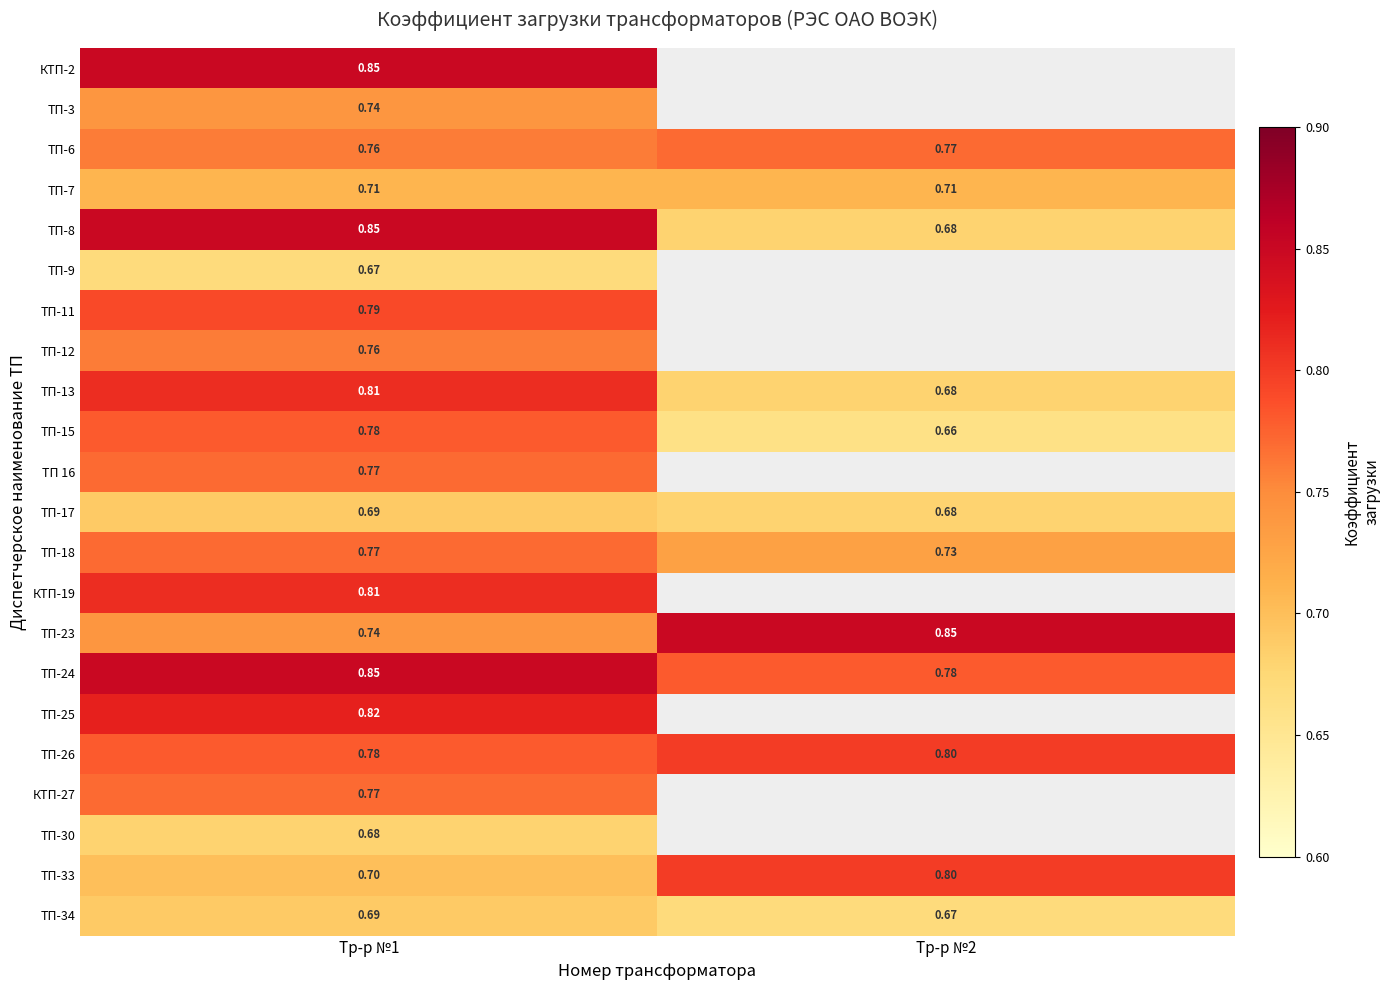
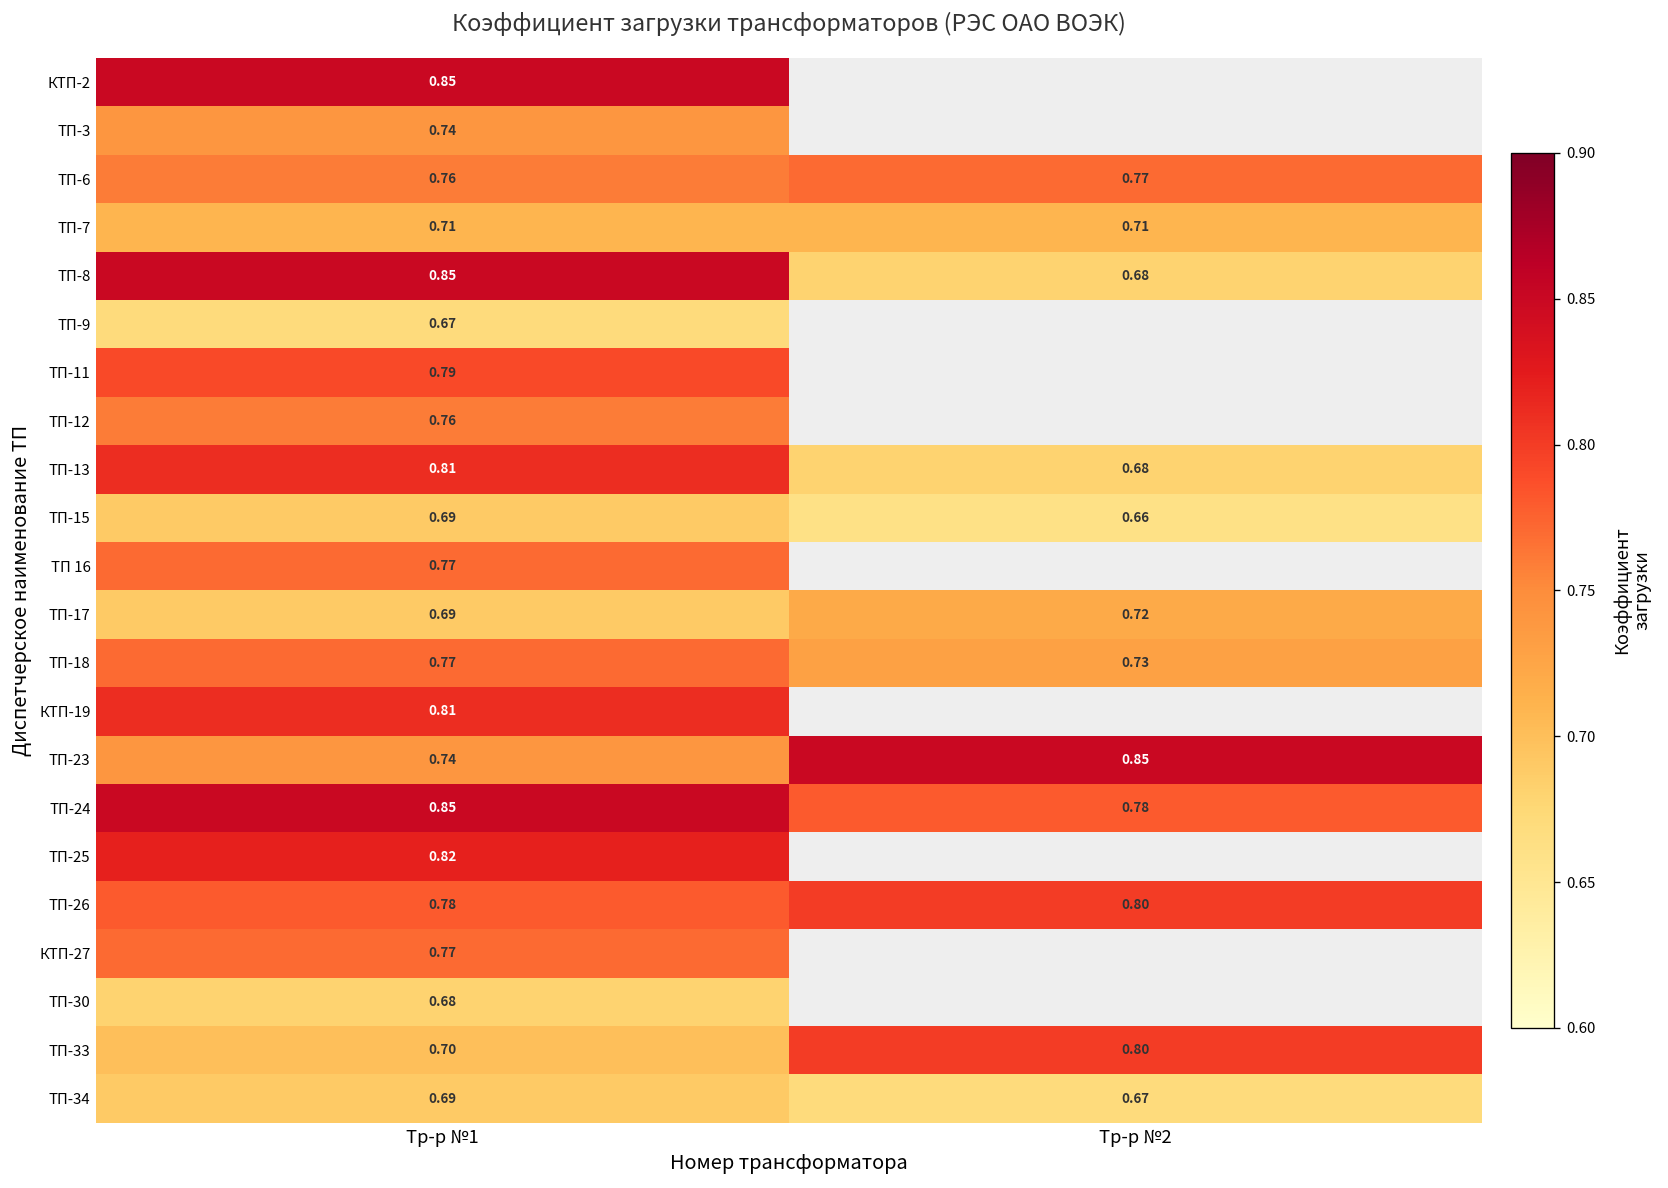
  {
    "КТП-2": {
      "Тр-р №1": 0.85
    },
    "ТП-3": {
      "Тр-р №1": 0.74
    },
    "ТП-6": {
      "Тр-р №1": 0.76,
      "Тр-р №2": 0.77
    },
    "ТП-7": {
      "Тр-р №1": 0.71,
      "Тр-р №2": 0.71
    },
    "ТП-8": {
      "Тр-р №1": 0.85,
      "Тр-р №2": 0.68
    },
    "ТП-9": {
      "Тр-р №1": 0.67
    },
    "ТП-11": {
      "Тр-р №1": 0.79
    },
    "ТП-12": {
      "Тр-р №1": 0.76
    },
    "ТП-13": {
      "Тр-р №1": 0.81,
      "Тр-р №2": 0.68
    },
    "ТП-15": {
-     "Тр-р №1": 0.78,
+     "Тр-р №1": 0.69,
      "Тр-р №2": 0.66
    },
    "ТП 16": {
      "Тр-р №1": 0.77
    },
    "ТП-17": {
      "Тр-р №1": 0.69,
-     "Тр-р №2": 0.68
+     "Тр-р №2": 0.72
    },
    "ТП-18": {
      "Тр-р №1": 0.77,
      "Тр-р №2": 0.73
    },
    "КТП-19": {
      "Тр-р №1": 0.81
    },
    "ТП-23": {
      "Тр-р №1": 0.74,
      "Тр-р №2": 0.85
    },
    "ТП-24": {
      "Тр-р №1": 0.85,
      "Тр-р №2": 0.78
    },
    "ТП-25": {
      "Тр-р №1": 0.82
    },
    "ТП-26": {
      "Тр-р №1": 0.78,
      "Тр-р №2": 0.80
    },
    "КТП-27": {
      "Тр-р №1": 0.77
    },
    "ТП-30": {
      "Тр-р №1": 0.68
    },
    "ТП-33": {
      "Тр-р №1": 0.70,
      "Тр-р №2": 0.80
    },
    "ТП-34": {
      "Тр-р №1": 0.69,
      "Тр-р №2": 0.67
    }
  }
